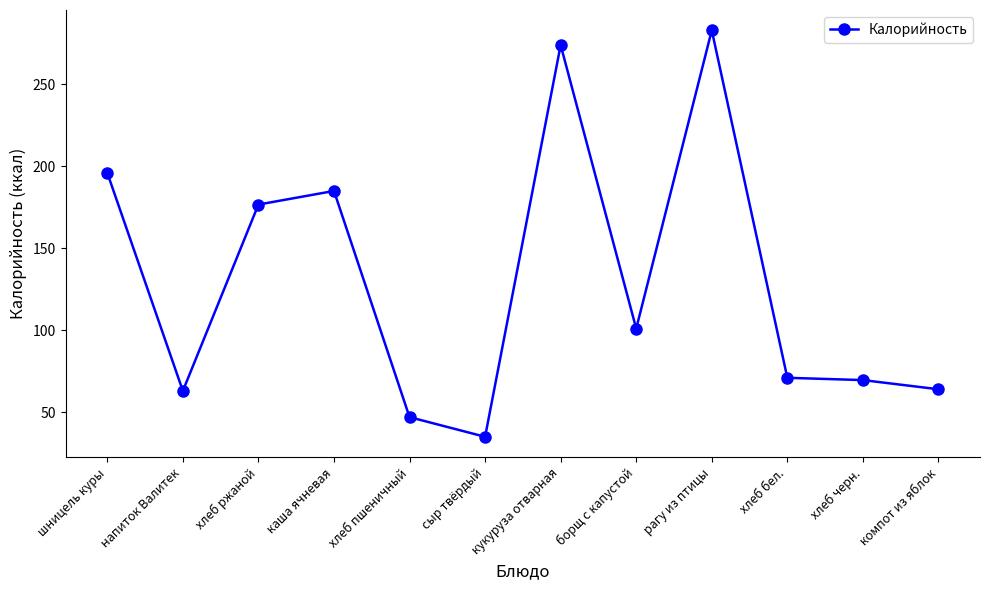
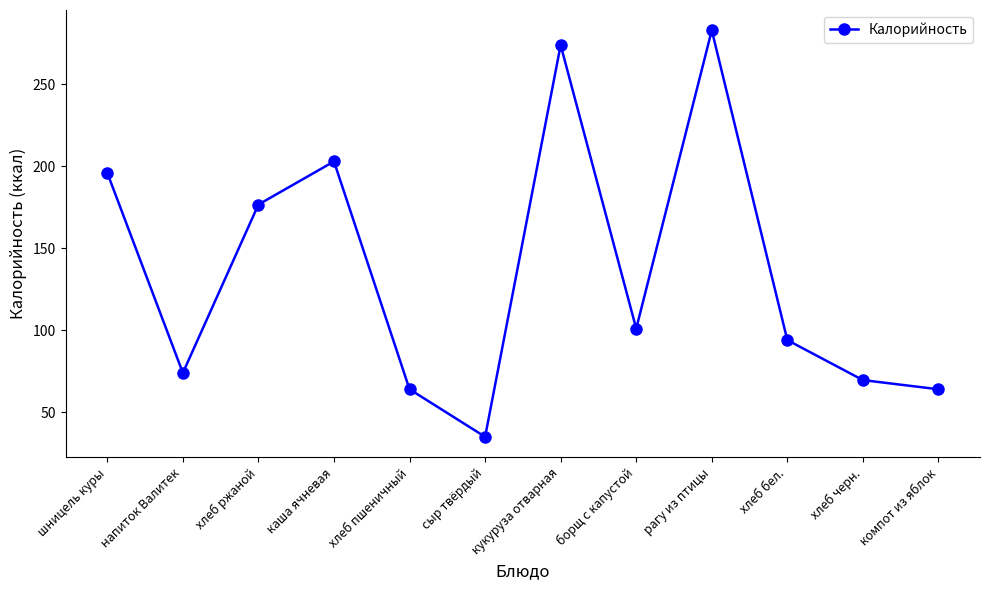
  {
    "шницель куры": 196,
-   "напиток Валитек": 63,
+   "напиток Валитек": 74,
    "хлеб ржаной": 177,
-   "каша ячневая": 185,
-   "хлеб пшеничный": 47,
+   "каша ячневая": 203,
+   "хлеб пшеничный": 64,
    "сыр твёрдый": 35,
    "кукуруза отварная": 274,
    "борщ с капустой": 101,
    "рагу из птицы": 283,
-   "хлеб бел.": 71,
+   "хлеб бел.": 94,
    "хлеб черн.": 70,
    "компот из яблок": 64
  }
